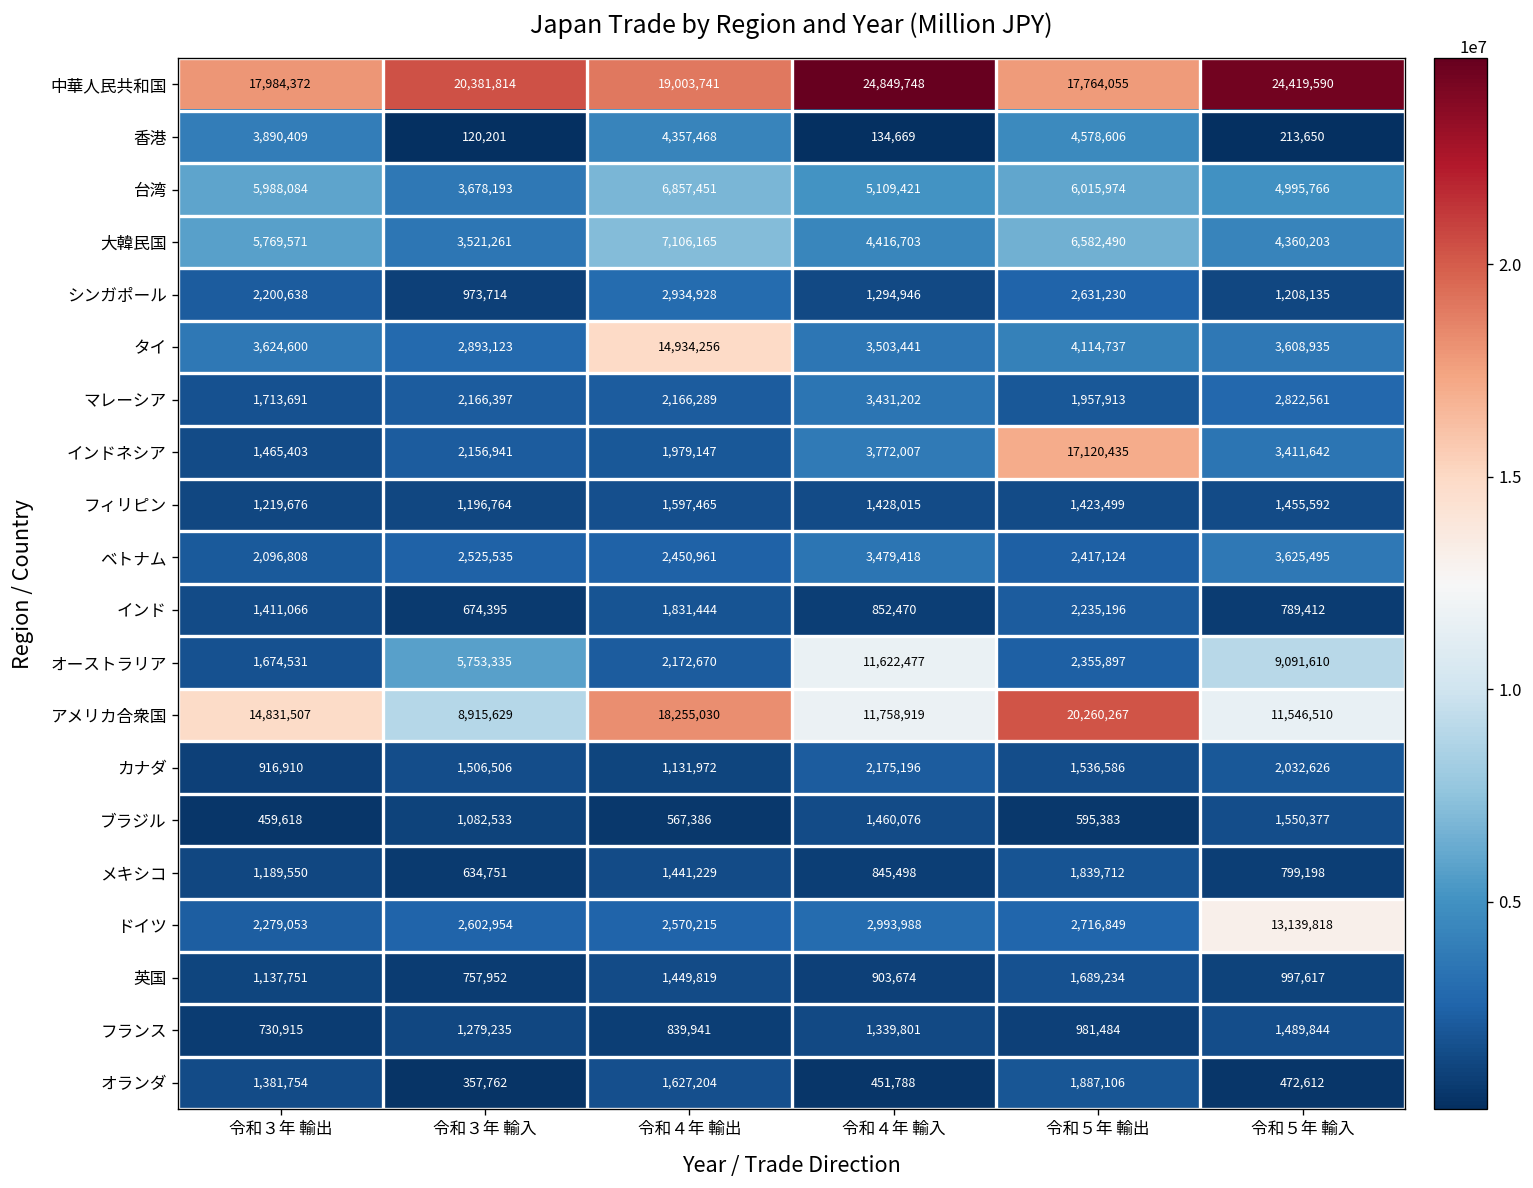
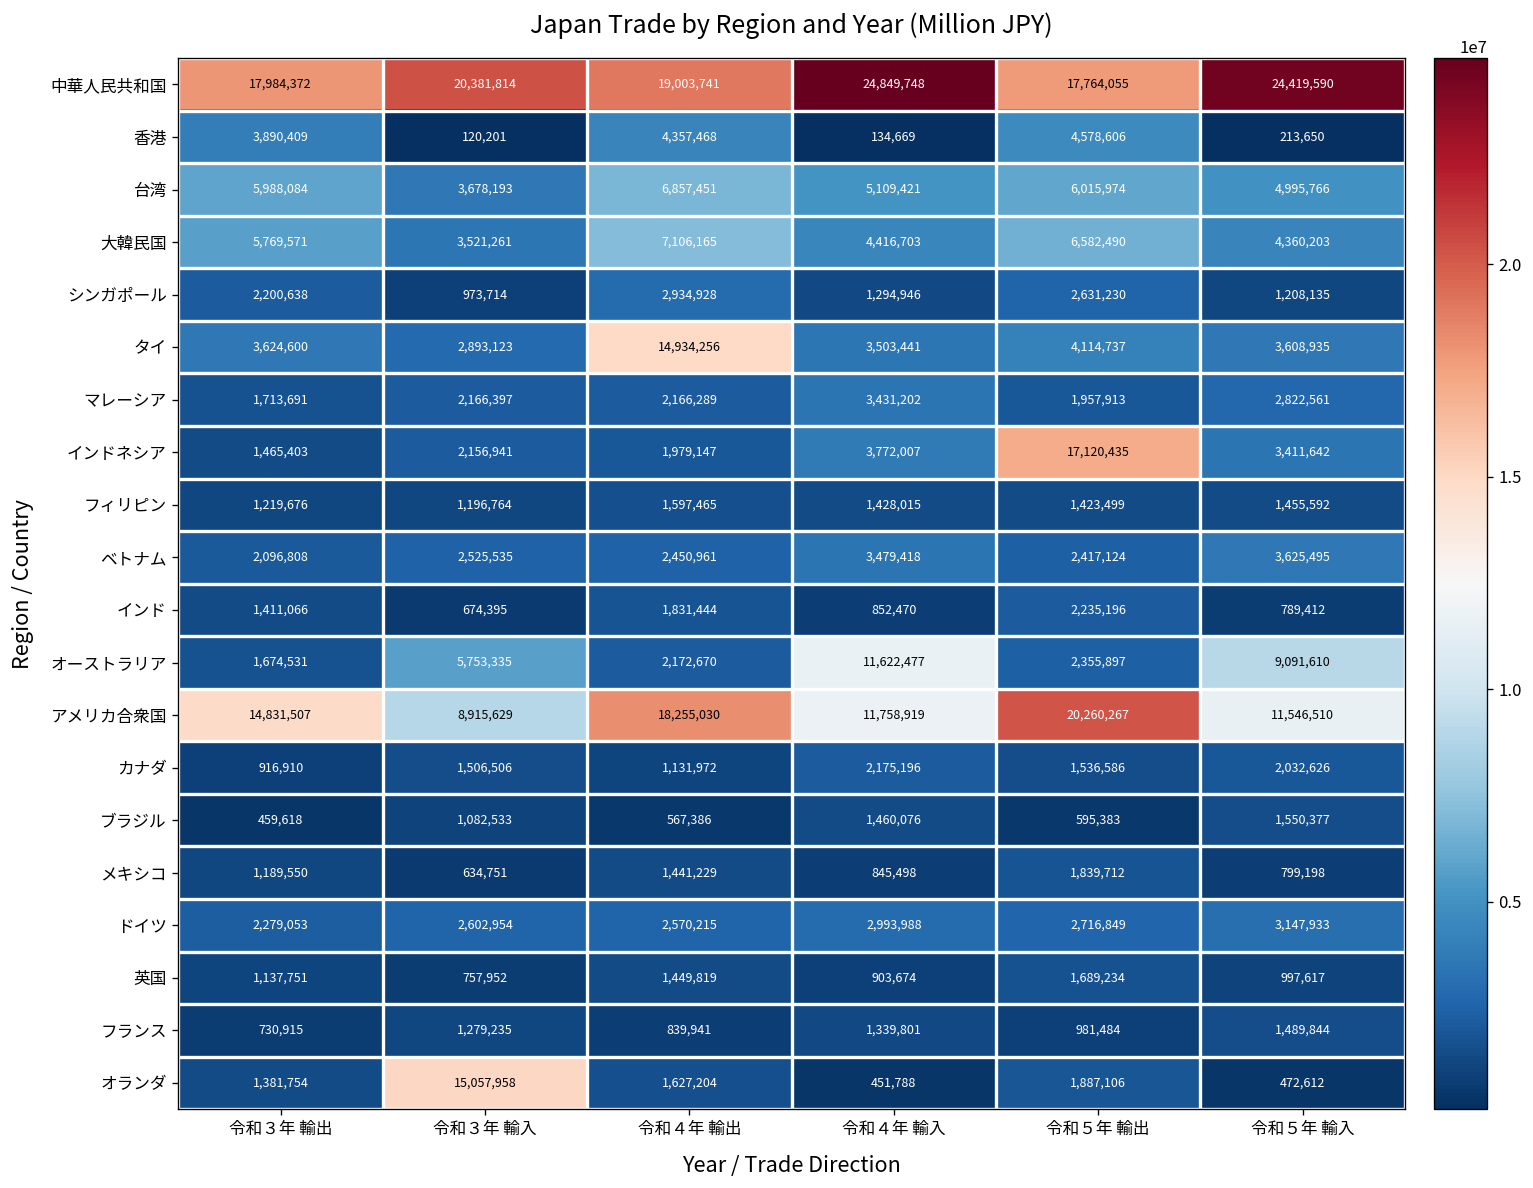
  {
    "中華人民共和国": {
      "令和３年 輸出": "17,984,372",
      "令和３年 輸入": "20,381,814",
      "令和４年 輸出": "19,003,741",
      "令和４年 輸入": "24,849,748",
      "令和５年 輸出": "17,764,055",
      "令和５年 輸入": "24,419,590"
    },
    "香港": {
      "令和３年 輸出": "3,890,409",
      "令和３年 輸入": "120,201",
      "令和４年 輸出": "4,357,468",
      "令和４年 輸入": "134,669",
      "令和５年 輸出": "4,578,606",
      "令和５年 輸入": "213,650"
    },
    "台湾": {
      "令和３年 輸出": "5,988,084",
      "令和３年 輸入": "3,678,193",
      "令和４年 輸出": "6,857,451",
      "令和４年 輸入": "5,109,421",
      "令和５年 輸出": "6,015,974",
      "令和５年 輸入": "4,995,766"
    },
    "大韓民国": {
      "令和３年 輸出": "5,769,571",
      "令和３年 輸入": "3,521,261",
      "令和４年 輸出": "7,106,165",
      "令和４年 輸入": "4,416,703",
      "令和５年 輸出": "6,582,490",
      "令和５年 輸入": "4,360,203"
    },
    "シンガポール": {
      "令和３年 輸出": "2,200,638",
      "令和３年 輸入": "973,714",
      "令和４年 輸出": "2,934,928",
      "令和４年 輸入": "1,294,946",
      "令和５年 輸出": "2,631,230",
      "令和５年 輸入": "1,208,135"
    },
    "タイ": {
      "令和３年 輸出": "3,624,600",
      "令和３年 輸入": "2,893,123",
      "令和４年 輸出": "14,934,256",
      "令和４年 輸入": "3,503,441",
      "令和５年 輸出": "4,114,737",
      "令和５年 輸入": "3,608,935"
    },
    "マレーシア": {
      "令和３年 輸出": "1,713,691",
      "令和３年 輸入": "2,166,397",
      "令和４年 輸出": "2,166,289",
      "令和４年 輸入": "3,431,202",
      "令和５年 輸出": "1,957,913",
      "令和５年 輸入": "2,822,561"
    },
    "インドネシア": {
      "令和３年 輸出": "1,465,403",
      "令和３年 輸入": "2,156,941",
      "令和４年 輸出": "1,979,147",
      "令和４年 輸入": "3,772,007",
      "令和５年 輸出": "17,120,435",
      "令和５年 輸入": "3,411,642"
    },
    "フィリピン": {
      "令和３年 輸出": "1,219,676",
      "令和３年 輸入": "1,196,764",
      "令和４年 輸出": "1,597,465",
      "令和４年 輸入": "1,428,015",
      "令和５年 輸出": "1,423,499",
      "令和５年 輸入": "1,455,592"
    },
    "ベトナム": {
      "令和３年 輸出": "2,096,808",
      "令和３年 輸入": "2,525,535",
      "令和４年 輸出": "2,450,961",
      "令和４年 輸入": "3,479,418",
      "令和５年 輸出": "2,417,124",
      "令和５年 輸入": "3,625,495"
    },
    "インド": {
      "令和３年 輸出": "1,411,066",
      "令和３年 輸入": "674,395",
      "令和４年 輸出": "1,831,444",
      "令和４年 輸入": "852,470",
      "令和５年 輸出": "2,235,196",
      "令和５年 輸入": "789,412"
    },
    "オーストラリア": {
      "令和３年 輸出": "1,674,531",
      "令和３年 輸入": "5,753,335",
      "令和４年 輸出": "2,172,670",
      "令和４年 輸入": "11,622,477",
      "令和５年 輸出": "2,355,897",
      "令和５年 輸入": "9,091,610"
    },
    "アメリカ合衆国": {
      "令和３年 輸出": "14,831,507",
      "令和３年 輸入": "8,915,629",
      "令和４年 輸出": "18,255,030",
      "令和４年 輸入": "11,758,919",
      "令和５年 輸出": "20,260,267",
      "令和５年 輸入": "11,546,510"
    },
    "カナダ": {
      "令和３年 輸出": "916,910",
      "令和３年 輸入": "1,506,506",
      "令和４年 輸出": "1,131,972",
      "令和４年 輸入": "2,175,196",
      "令和５年 輸出": "1,536,586",
      "令和５年 輸入": "2,032,626"
    },
    "ブラジル": {
      "令和３年 輸出": "459,618",
      "令和３年 輸入": "1,082,533",
      "令和４年 輸出": "567,386",
      "令和４年 輸入": "1,460,076",
      "令和５年 輸出": "595,383",
      "令和５年 輸入": "1,550,377"
    },
    "メキシコ": {
      "令和３年 輸出": "1,189,550",
      "令和３年 輸入": "634,751",
      "令和４年 輸出": "1,441,229",
      "令和４年 輸入": "845,498",
      "令和５年 輸出": "1,839,712",
      "令和５年 輸入": "799,198"
    },
    "ドイツ": {
      "令和３年 輸出": "2,279,053",
      "令和３年 輸入": "2,602,954",
      "令和４年 輸出": "2,570,215",
      "令和４年 輸入": "2,993,988",
      "令和５年 輸出": "2,716,849",
-     "令和５年 輸入": "13,139,818"
+     "令和５年 輸入": "3,147,933"
    },
    "英国": {
      "令和３年 輸出": "1,137,751",
      "令和３年 輸入": "757,952",
      "令和４年 輸出": "1,449,819",
      "令和４年 輸入": "903,674",
      "令和５年 輸出": "1,689,234",
      "令和５年 輸入": "997,617"
    },
    "フランス": {
      "令和３年 輸出": "730,915",
      "令和３年 輸入": "1,279,235",
      "令和４年 輸出": "839,941",
      "令和４年 輸入": "1,339,801",
      "令和５年 輸出": "981,484",
      "令和５年 輸入": "1,489,844"
    },
    "オランダ": {
      "令和３年 輸出": "1,381,754",
-     "令和３年 輸入": "357,762",
+     "令和３年 輸入": "15,057,958",
      "令和４年 輸出": "1,627,204",
      "令和４年 輸入": "451,788",
      "令和５年 輸出": "1,887,106",
      "令和５年 輸入": "472,612"
    }
  }
